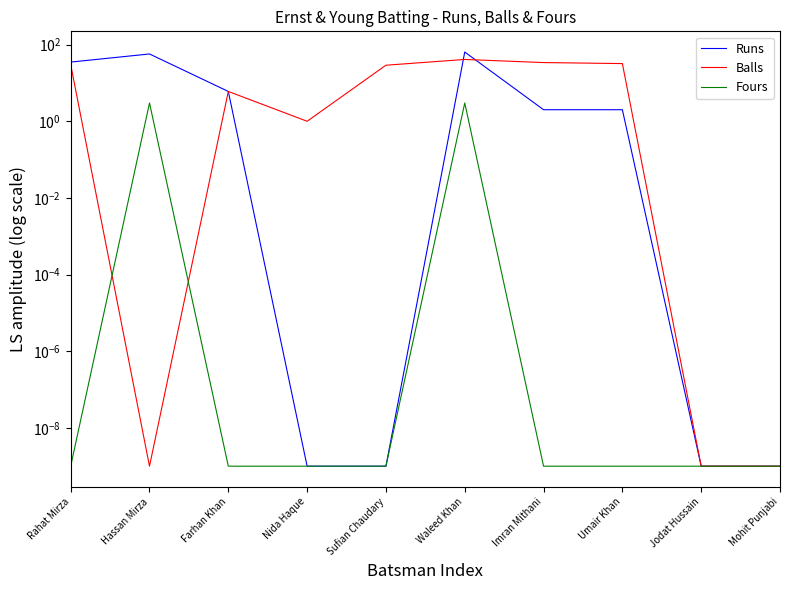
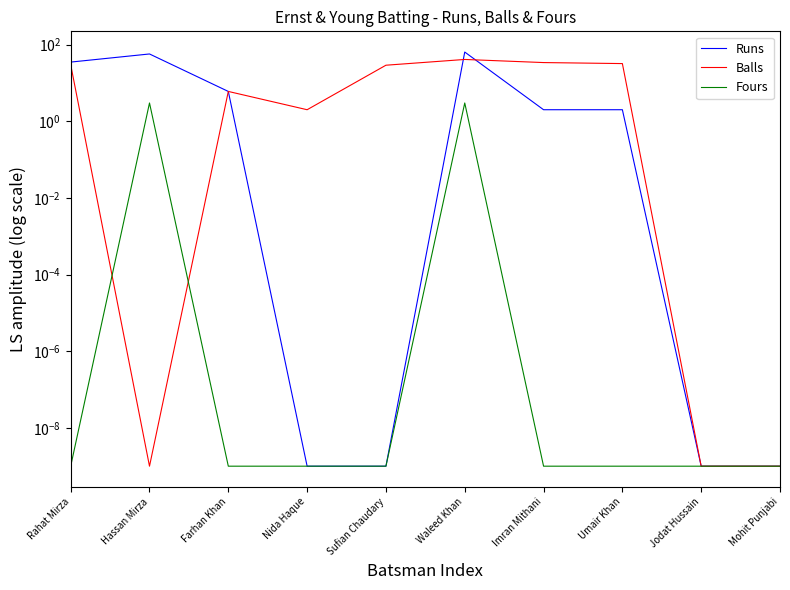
  {
    "Runs": {
      "Rahat Mirza": 40,
      "Hassan Mirza": 60,
      "Waleed Khan": 60,
      "Imran Mithani": 2,
      "Umair Khan": 2
    },
    "Balls": {
      "Rahat Mirza": 30,
      "Hassan Mirza": 0.0000000010,
-     "Nida Haque": 1.0,
+     "Nida Haque": 2,
      "Sufian Chaudary": 30,
      "Waleed Khan": 40,
      "Imran Mithani": 30,
      "Umair Khan": 30
    },
    "Fours": {
      "Rahat Mirza": 0.0000000010,
      "Hassan Mirza": 3,
      "Farhan Khan": 0.0000000010,
      "Waleed Khan": 3,
      "Imran Mithani": 0.0000000010,
      "Umair Khan": 0.0000000010
    }
  }
